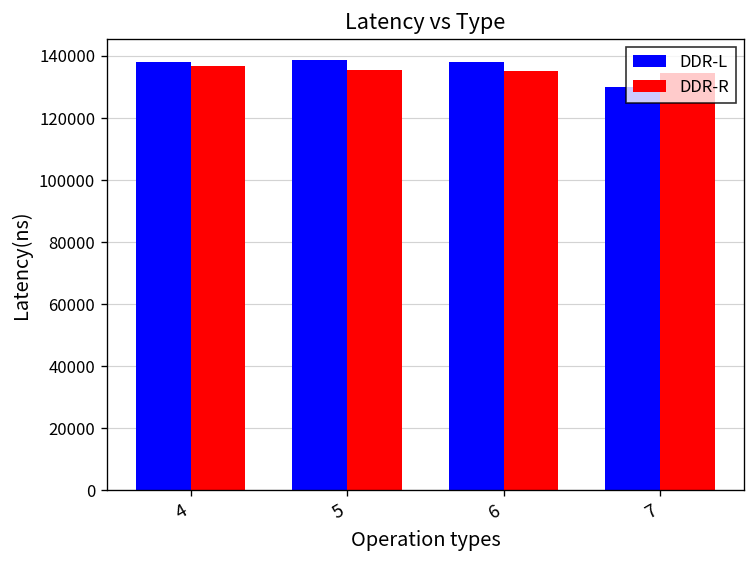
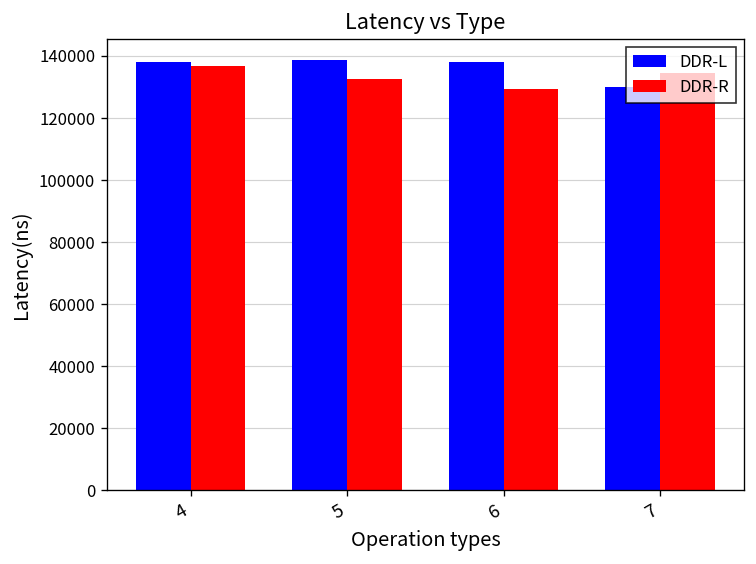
  {
    "DDR-L": {
      "4": 138000,
      "5": 139000,
      "6": 138000
    },
    "DDR-R": {
      "4": 137000,
-     "5": 136000,
-     "6": 135000
+     "5": 132000,
+     "6": 129000
    }
  }
